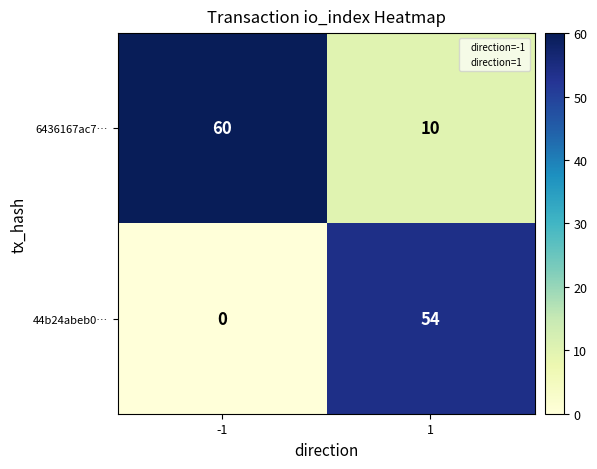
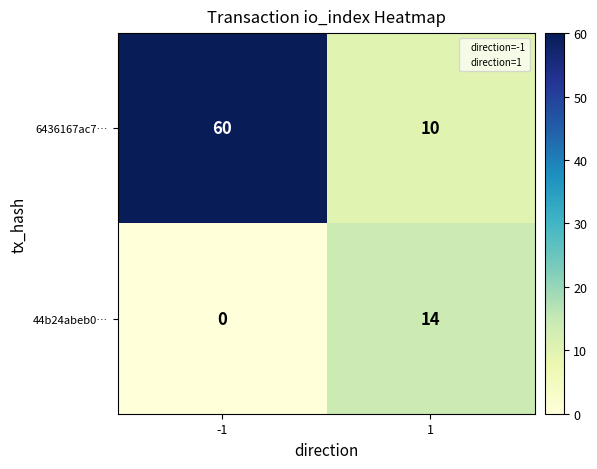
  {
    "6436167ac7…": {
      "-1": 60,
      "1": 10
    },
    "44b24abeb0…": {
      "-1": 0,
-     "1": 54
+     "1": 14
    }
  }
